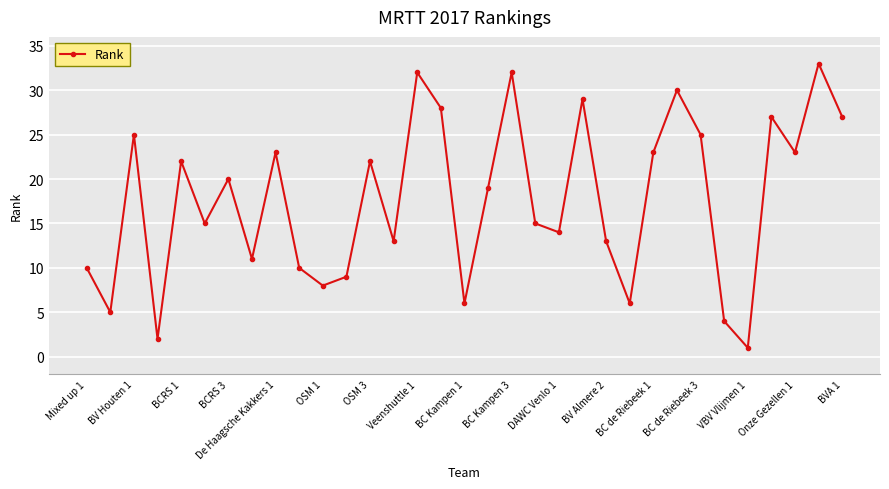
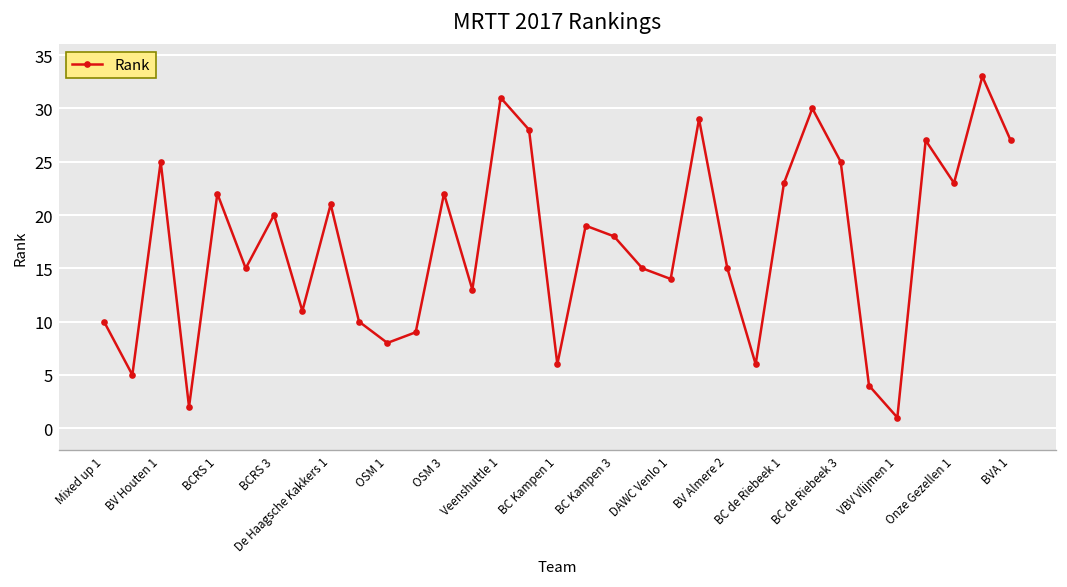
  {
    "Mixed up 1": 10,
    "BV Houten 1": 25,
    "BCRS 1": 22,
    "BCRS 3": 20,
-   "De Haagsche Kakkers 1": 23,
+   "De Haagsche Kakkers 1": 21,
    "OSM 1": 8,
    "OSM 3": 22,
-   "Veenshuttle 1": 32,
+   "Veenshuttle 1": 31,
    "BC Kampen 1": 6,
-   "BC Kampen 3": 32,
+   "BC Kampen 3": 18,
    "DAWC Venlo 1": 14,
-   "BV Almere 2": 13,
+   "BV Almere 2": 15,
    "BC de Riebeek 1": 23,
    "BC de Riebeek 3": 25,
    "VBV Vlijmen 1": 1,
    "Onze Gezellen 1": 23,
    "BVA 1": 27
  }
